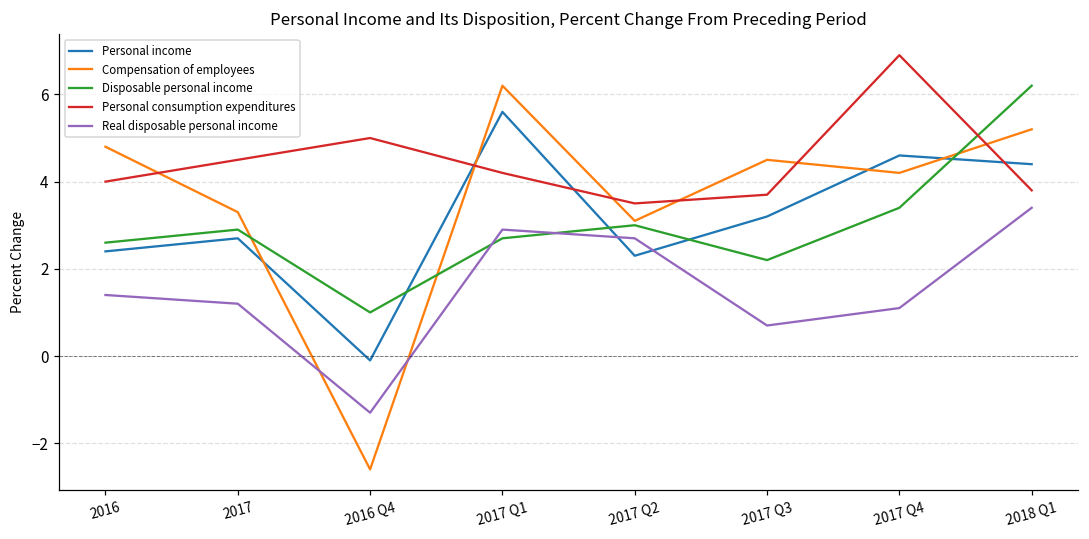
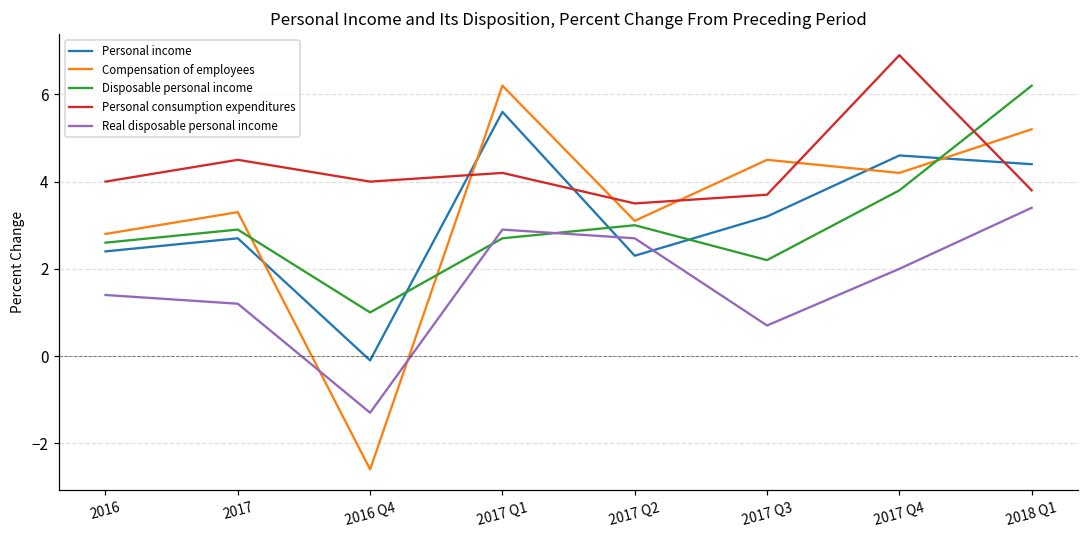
  {
    "Personal income": {
      "2016": 2.4,
      "2017": 2.7,
      "2016 Q4": -0.1,
      "2017 Q1": 5.6,
      "2017 Q2": 2.3,
      "2017 Q3": 3.2,
      "2017 Q4": 4.6,
      "2018 Q1": 4.4
    },
    "Compensation of employees": {
-     "2016": 4.8,
+     "2016": 2.8,
      "2017": 3.3,
      "2016 Q4": -2.6,
      "2017 Q1": 6.2,
      "2017 Q2": 3.1,
      "2017 Q3": 4.5,
      "2017 Q4": 4.2,
      "2018 Q1": 5.2
    },
    "Disposable personal income": {
      "2016": 2.6,
      "2017": 2.9,
      "2016 Q4": 1.0,
      "2017 Q1": 2.7,
      "2017 Q2": 3.0,
      "2017 Q3": 2.2,
-     "2017 Q4": 3.4,
+     "2017 Q4": 3.8,
      "2018 Q1": 6.2
    },
    "Personal consumption expenditures": {
      "2016": 4,
      "2017": 4.5,
-     "2016 Q4": 5,
+     "2016 Q4": 4,
      "2017 Q1": 4.2,
      "2017 Q2": 3.5,
      "2017 Q3": 3.7,
      "2017 Q4": 6.9,
      "2018 Q1": 3.8
    },
    "Real disposable personal income": {
      "2016": 1.4,
      "2017": 1.2,
      "2016 Q4": -1.3,
      "2017 Q1": 2.9,
      "2017 Q2": 2.7,
      "2017 Q3": 0.7,
-     "2017 Q4": 1.1,
+     "2017 Q4": 2.0,
      "2018 Q1": 3.4
    }
  }
